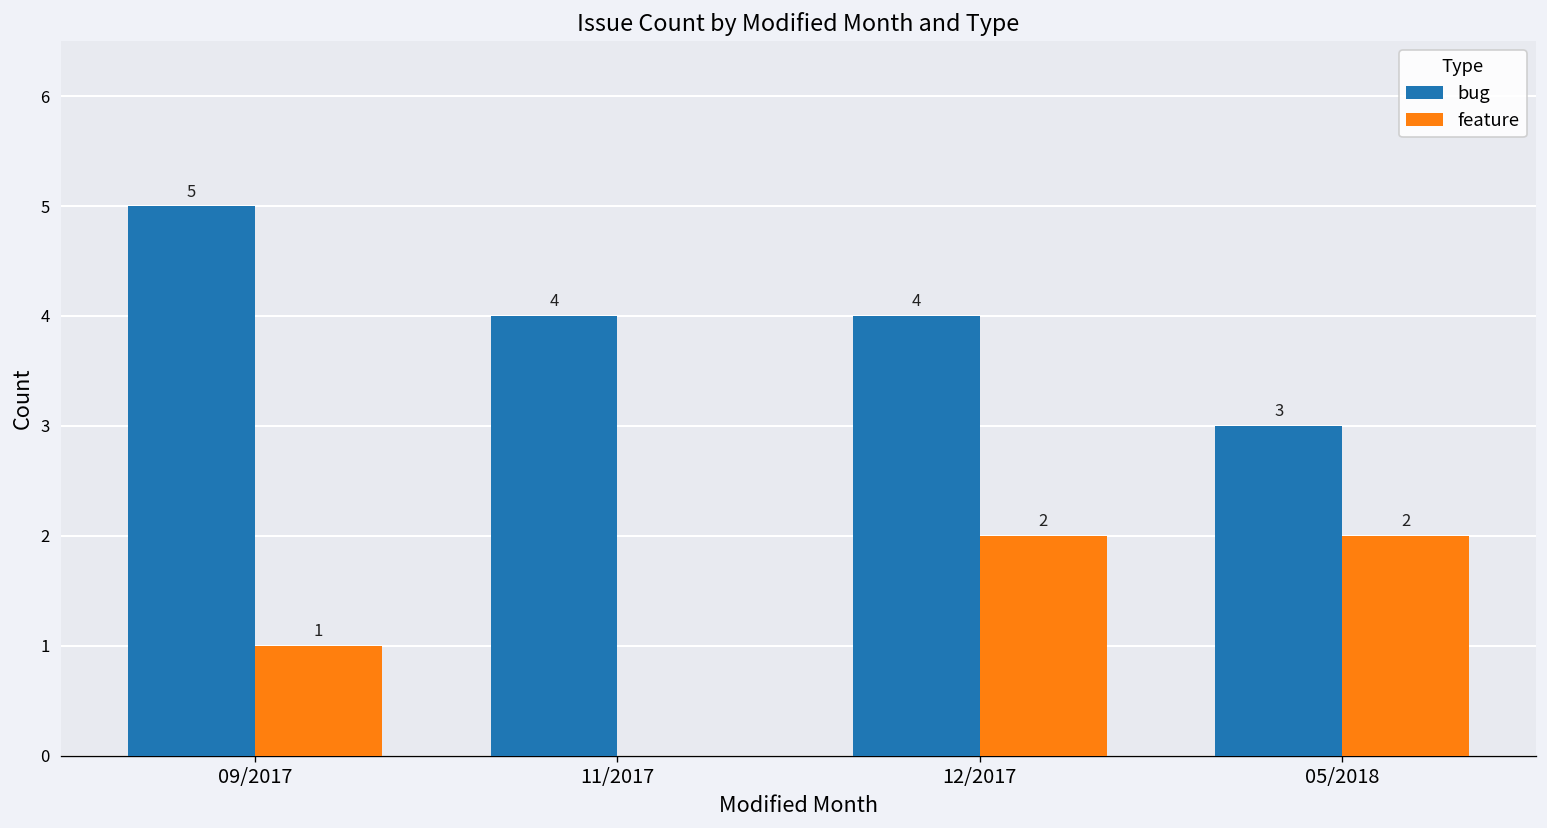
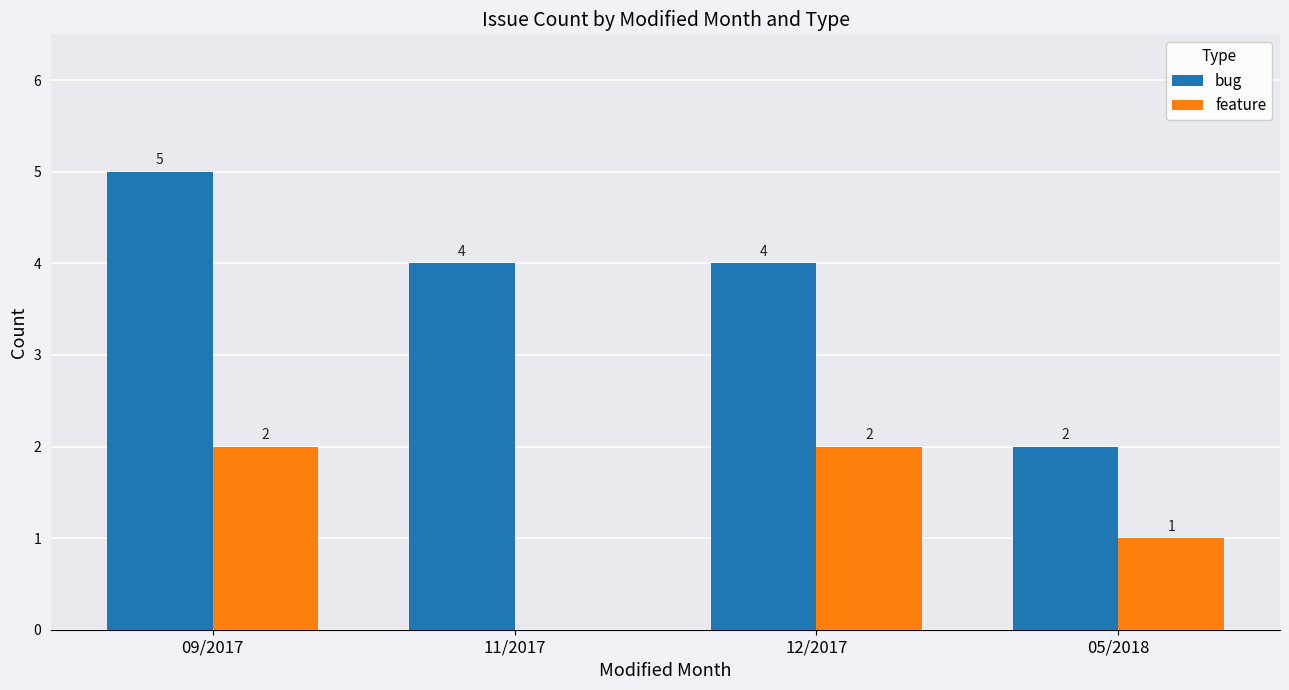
  {
    "bug": {
      "09/2017": 5,
      "11/2017": 4,
      "12/2017": 4,
-     "05/2018": 3
+     "05/2018": 2
    },
    "feature": {
-     "09/2017": 1,
+     "09/2017": 2,
      "12/2017": 2,
-     "05/2018": 2
+     "05/2018": 1
    }
  }
